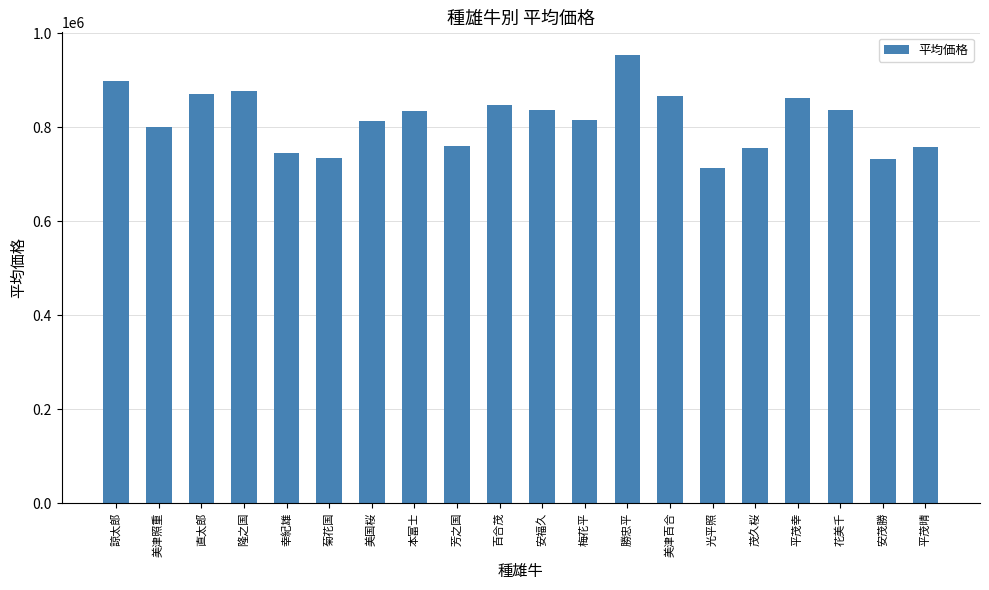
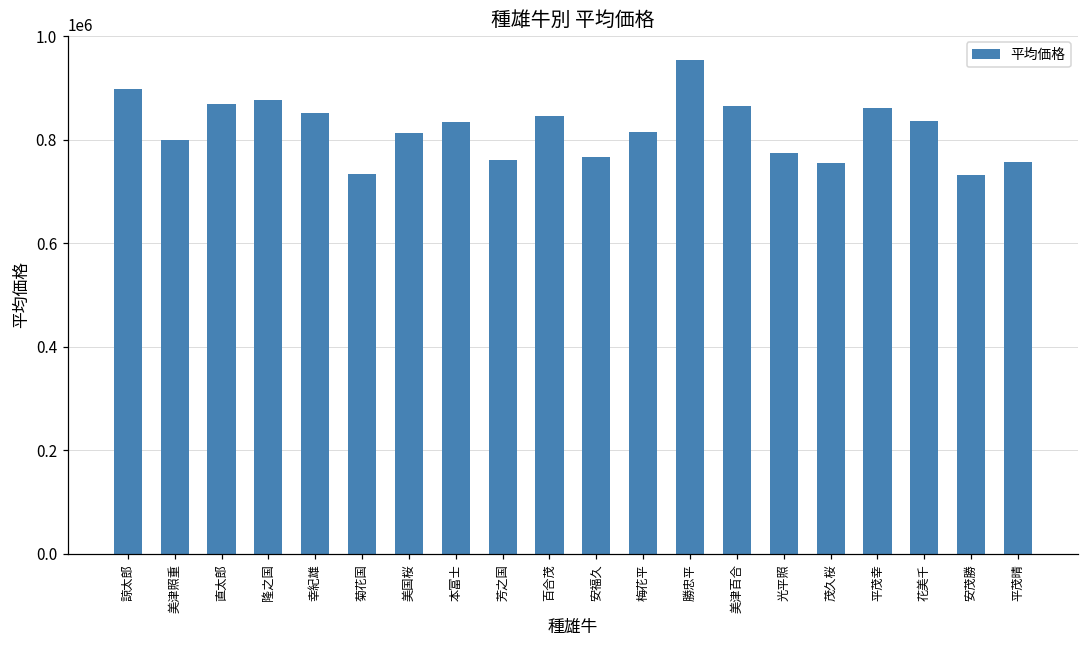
  {
    "諒太郎": 900000,
    "美津照重": 800000,
    "直太郎": 870000,
    "隆之国": 880000,
-   "幸紀雄": 740000,
+   "幸紀雄": 850000,
    "菊花国": 730000,
    "美国桜": 810000,
    "本富士": 830000,
    "芳之国": 760000,
    "百合茂": 850000,
-   "安福久": 840000,
+   "安福久": 770000,
    "梅花平": 820000,
    "勝忠平": 950000,
    "美津百合": 870000,
-   "光平照": 710000,
+   "光平照": 770000,
    "茂久桜": 750000,
    "平茂幸": 860000,
    "花美千": 840000,
    "安茂勝": 730000,
    "平茂晴": 760000
  }
